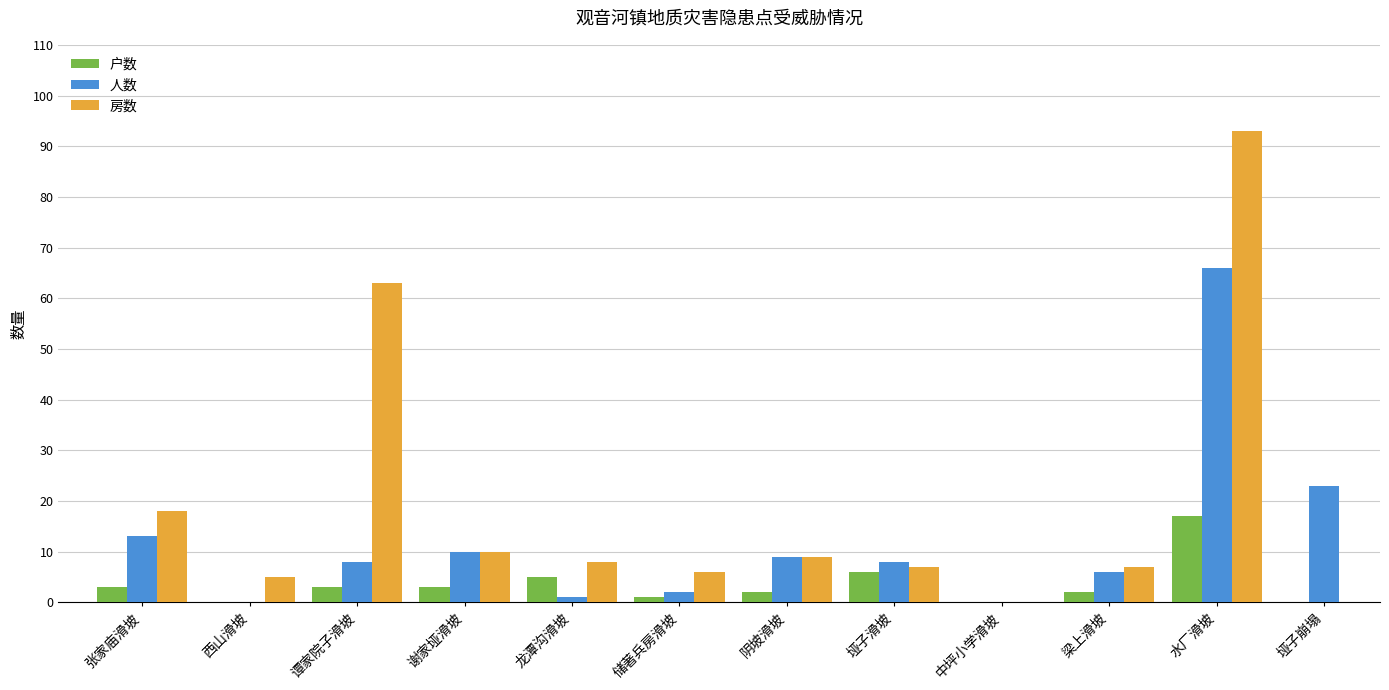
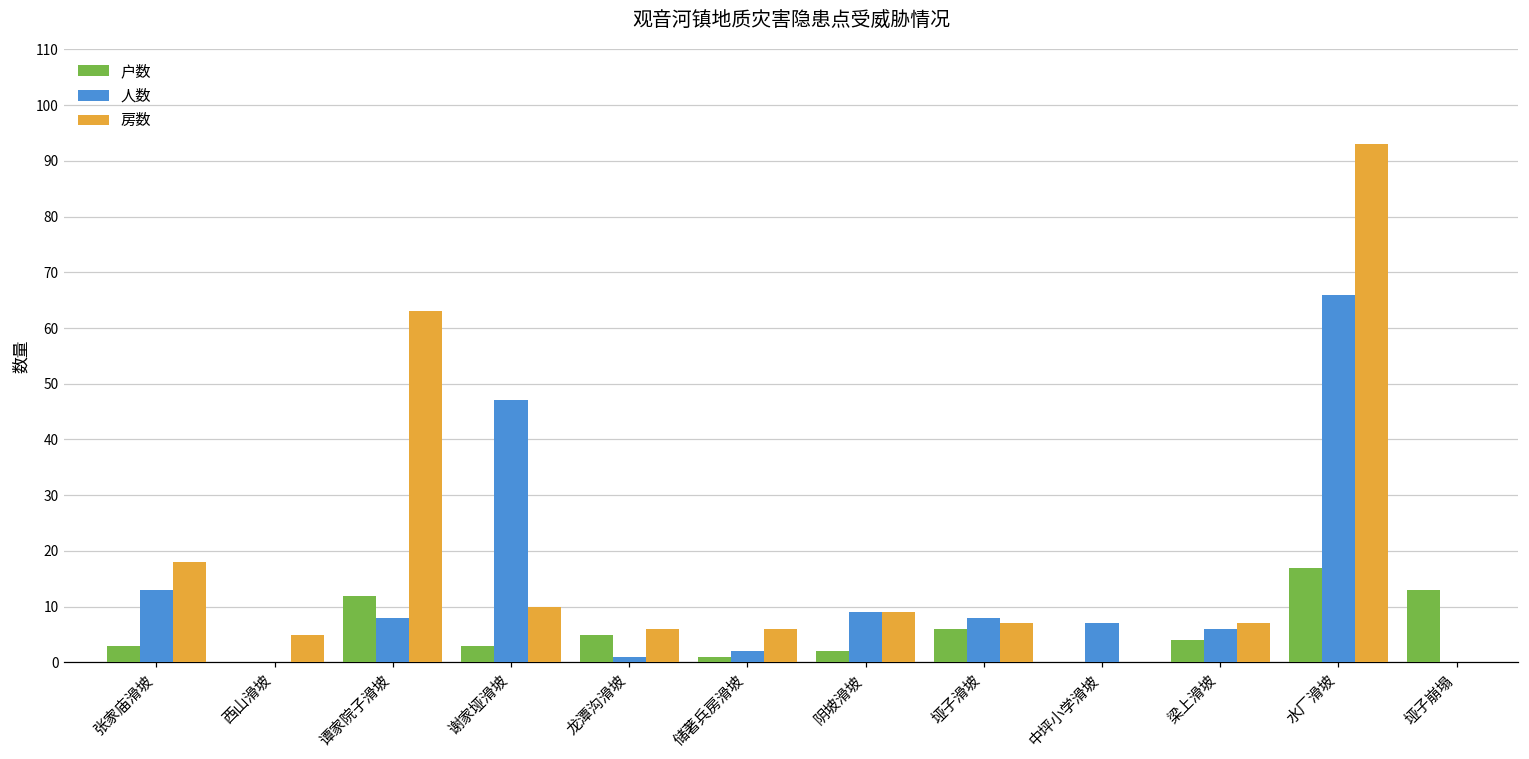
  {
    "户数": {
      "张家庙滑坡": 3,
      "西山滑坡": 0,
-     "谭家院子滑坡": 3,
+     "谭家院子滑坡": 12,
      "谢家垭滑坡": 3,
      "龙潭沟滑坡": 5,
      "储著兵房滑坡": 1,
      "阴坡滑坡": 2,
      "垭子滑坡": 6,
      "中坪小学滑坡": 0,
-     "梁上滑坡": 2,
+     "梁上滑坡": 4,
      "水厂滑坡": 17,
-     "垭子崩塌": 0
+     "垭子崩塌": 13
    },
    "人数": {
      "张家庙滑坡": 13,
      "西山滑坡": 0,
      "谭家院子滑坡": 8,
-     "谢家垭滑坡": 10,
+     "谢家垭滑坡": 47,
      "龙潭沟滑坡": 1,
      "储著兵房滑坡": 2,
      "阴坡滑坡": 9,
      "垭子滑坡": 8,
-     "中坪小学滑坡": 0,
+     "中坪小学滑坡": 7,
      "梁上滑坡": 6,
      "水厂滑坡": 66,
-     "垭子崩塌": 23
+     "垭子崩塌": 0
    },
    "房数": {
      "张家庙滑坡": 18,
      "西山滑坡": 5,
      "谭家院子滑坡": 63,
      "谢家垭滑坡": 10,
-     "龙潭沟滑坡": 8,
+     "龙潭沟滑坡": 6,
      "储著兵房滑坡": 6,
      "阴坡滑坡": 9,
      "垭子滑坡": 7,
      "中坪小学滑坡": 0,
      "梁上滑坡": 7,
      "水厂滑坡": 93,
      "垭子崩塌": 0
    }
  }
